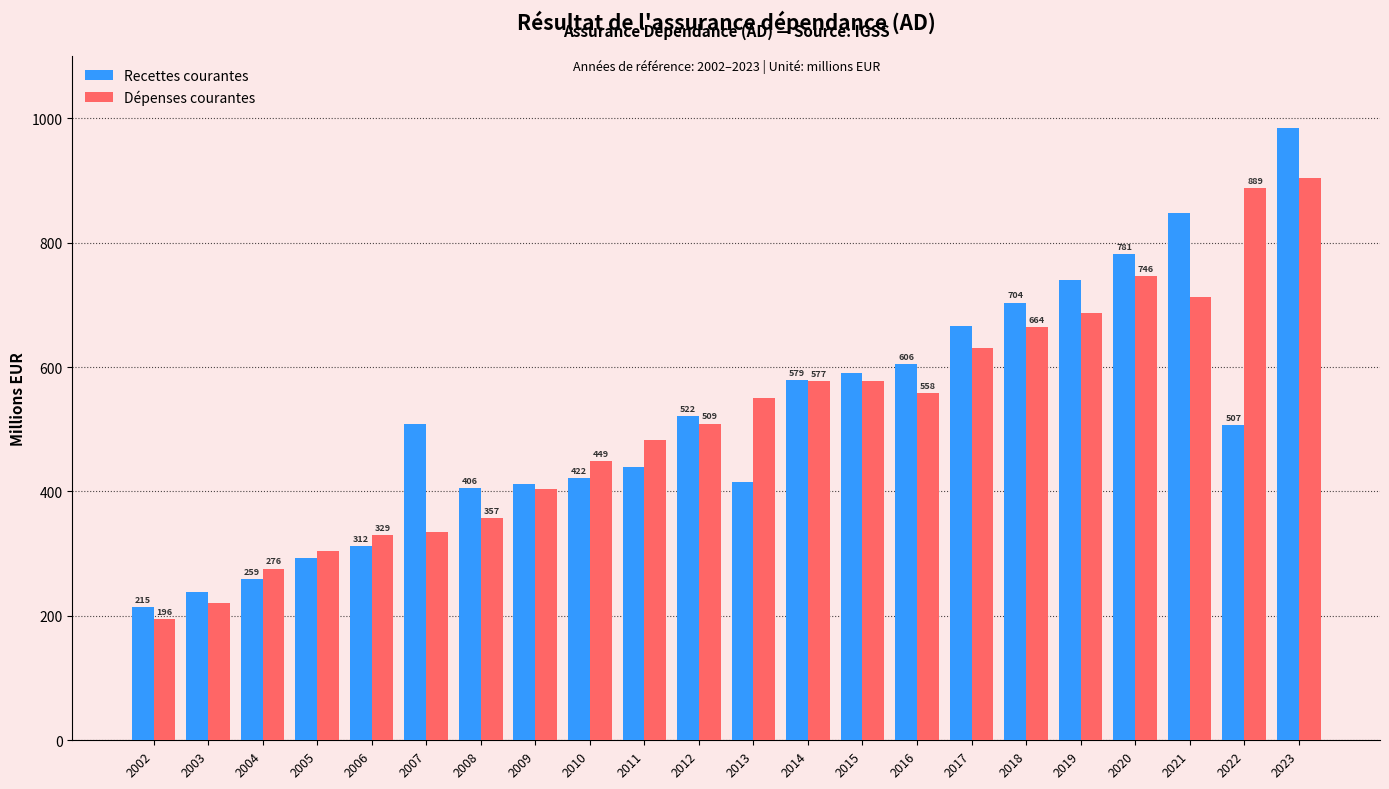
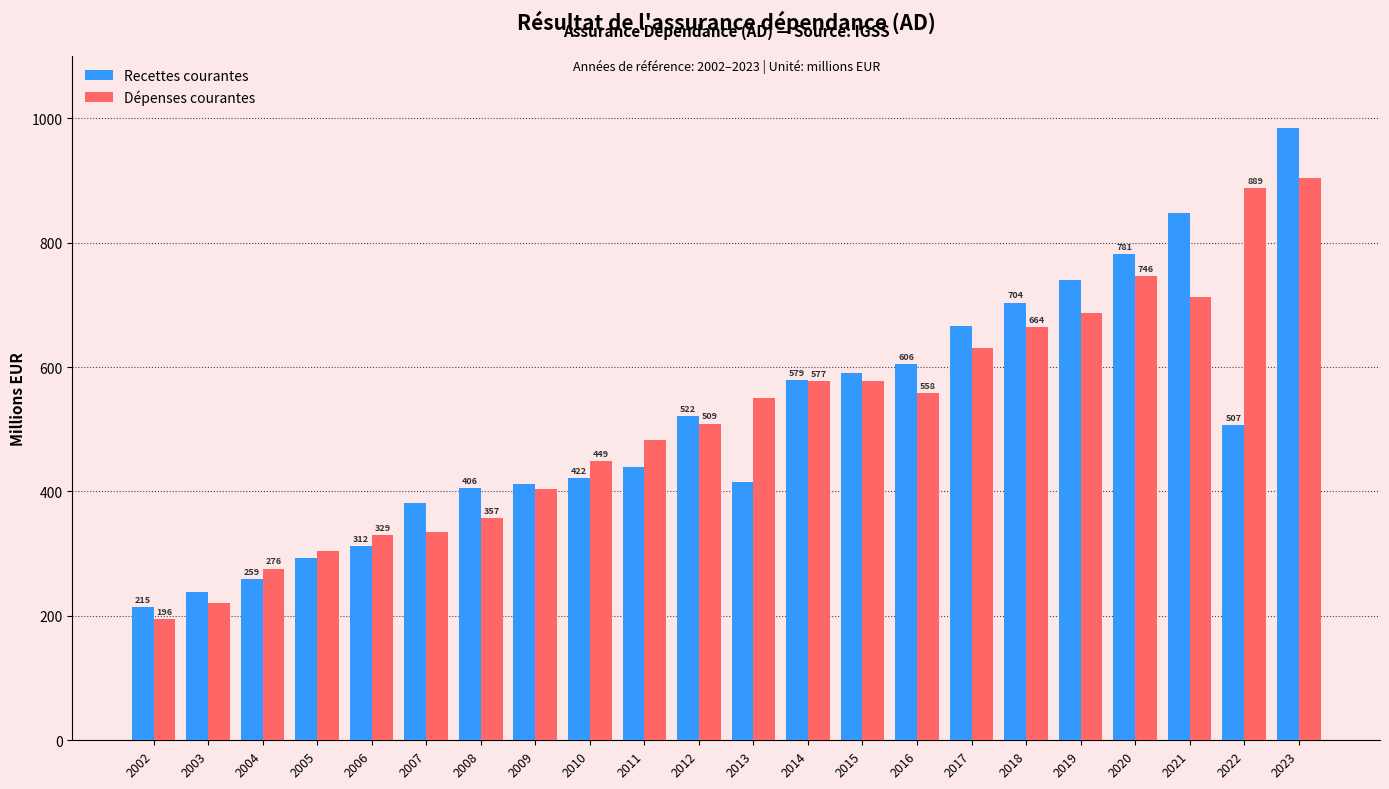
  {
    "Recettes courantes": {
      "2003": 240,
      "2005": 290,
-     "2007": 510,
+     "2007": 380,
      "2009": 410,
      "2011": 440,
      "2013": 420,
      "2015": 590,
      "2017": 670,
      "2019": 740,
      "2021": 850,
      "2023": 980
    },
    "Dépenses courantes": {
      "2002": 196,
      "2004": 276,
      "2006": 329,
      "2008": 357,
      "2010": 449,
      "2012": 509,
      "2014": 577,
      "2016": 558,
      "2018": 664,
      "2020": 746,
      "2022": 889
    }
  }
